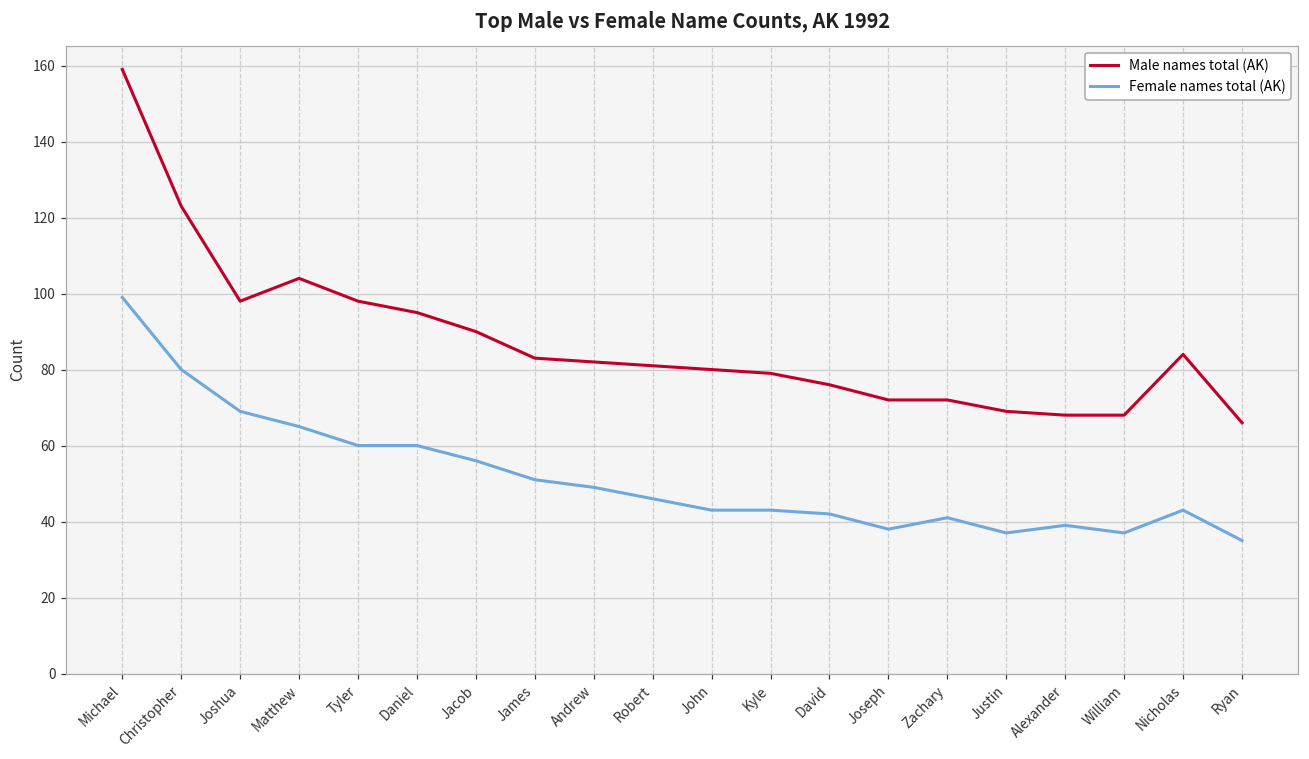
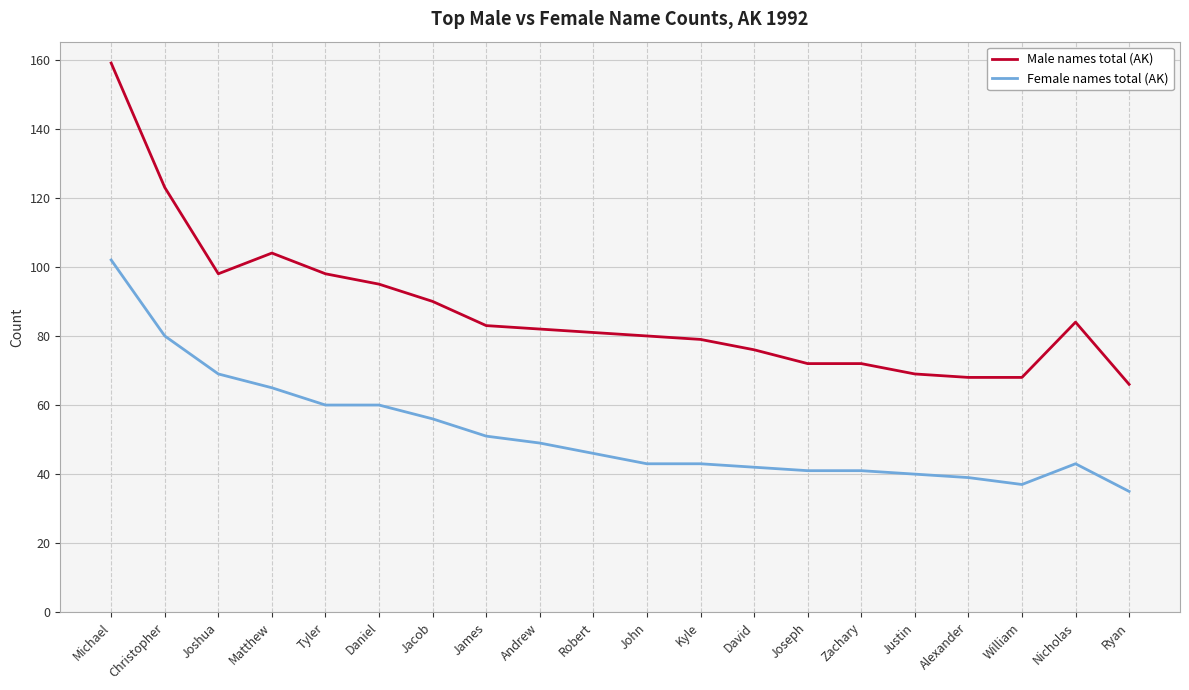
  {
    "Male names total (AK)": {
      "Michael": 159,
      "Christopher": 123,
      "Joshua": 98,
      "Matthew": 104,
      "Tyler": 98,
      "Daniel": 95,
      "Jacob": 90,
      "James": 83,
      "Andrew": 82,
      "Robert": 81,
      "John": 80,
      "Kyle": 79,
      "David": 76,
      "Joseph": 72,
      "Zachary": 72,
      "Justin": 69,
      "Alexander": 68,
      "William": 68,
      "Nicholas": 84,
      "Ryan": 66
    },
    "Female names total (AK)": {
-     "Michael": 99,
+     "Michael": 102,
      "Christopher": 80,
      "Joshua": 69,
      "Matthew": 65,
      "Tyler": 60,
      "Daniel": 60,
      "Jacob": 56,
      "James": 51,
      "Andrew": 49,
      "Robert": 46,
      "John": 43,
      "Kyle": 43,
      "David": 42,
-     "Joseph": 38,
+     "Joseph": 41,
      "Zachary": 41,
-     "Justin": 37,
+     "Justin": 40,
      "Alexander": 39,
      "William": 37,
      "Nicholas": 43,
      "Ryan": 35
    }
  }
